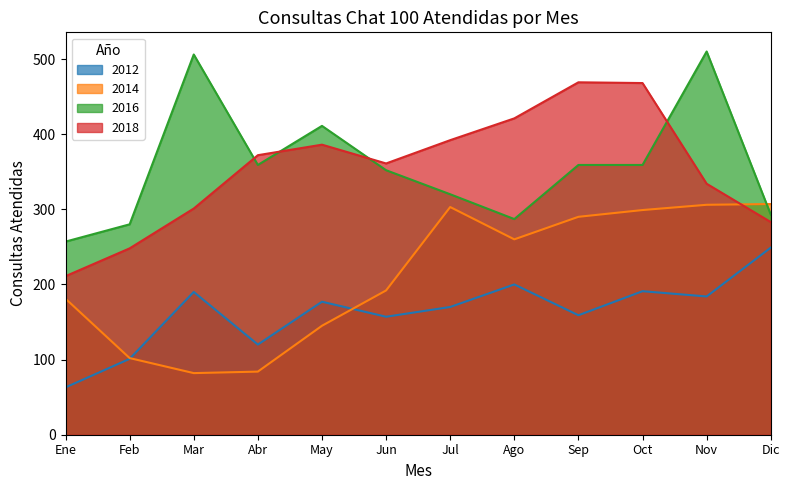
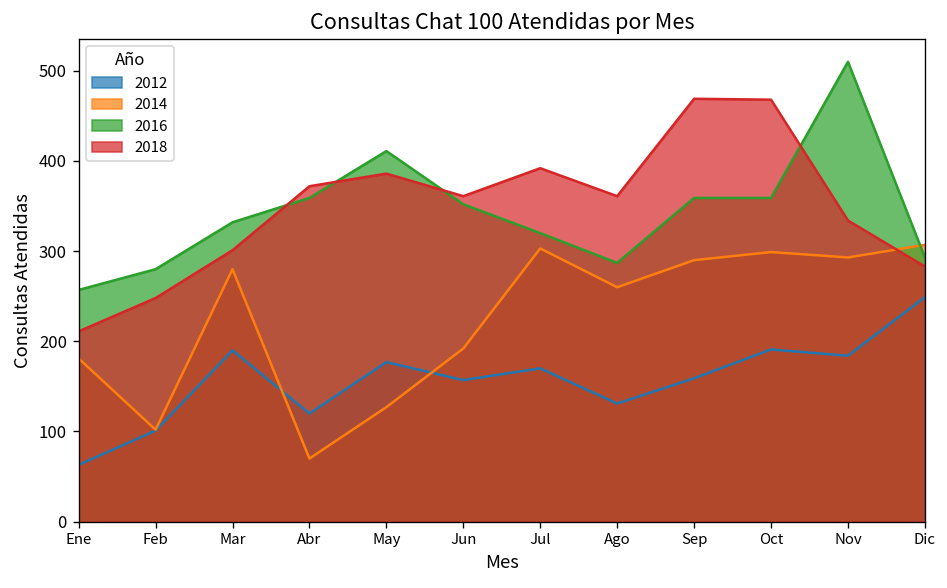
  {
    "2012": {
      "Ene": 60,
      "Mar": 190,
      "Abr": 120,
      "May": 180,
      "Jun": 160,
      "Jul": 170,
-     "Ago": 200,
+     "Ago": 130,
      "Sep": 160,
      "Oct": 190,
      "Nov": 180,
      "Dic": 250
    },
    "2014": {
      "Ene": 180,
-     "Mar": 80,
-     "Abr": 80,
-     "May": 150,
+     "Mar": 280,
+     "Abr": 70,
+     "May": 130,
      "Jun": 190,
      "Jul": 300,
      "Ago": 260,
      "Sep": 290,
      "Oct": 300,
-     "Nov": 310,
+     "Nov": 290,
      "Dic": 310
    },
    "2016": {
      "Ene": 260,
      "Feb": 280,
-     "Mar": 510,
+     "Mar": 330,
      "Abr": 360,
      "May": 410,
      "Jun": 350,
      "Jul": 320,
      "Ago": 290,
      "Sep": 360,
      "Oct": 360,
      "Nov": 510,
      "Dic": 290
    },
    "2018": {
      "Ene": 210,
      "Feb": 250,
      "Mar": 300,
      "Abr": 370,
      "May": 390,
      "Jun": 360,
      "Jul": 390,
-     "Ago": 420,
+     "Ago": 360,
      "Sep": 470,
      "Oct": 470,
      "Nov": 330,
      "Dic": 280
    }
  }
